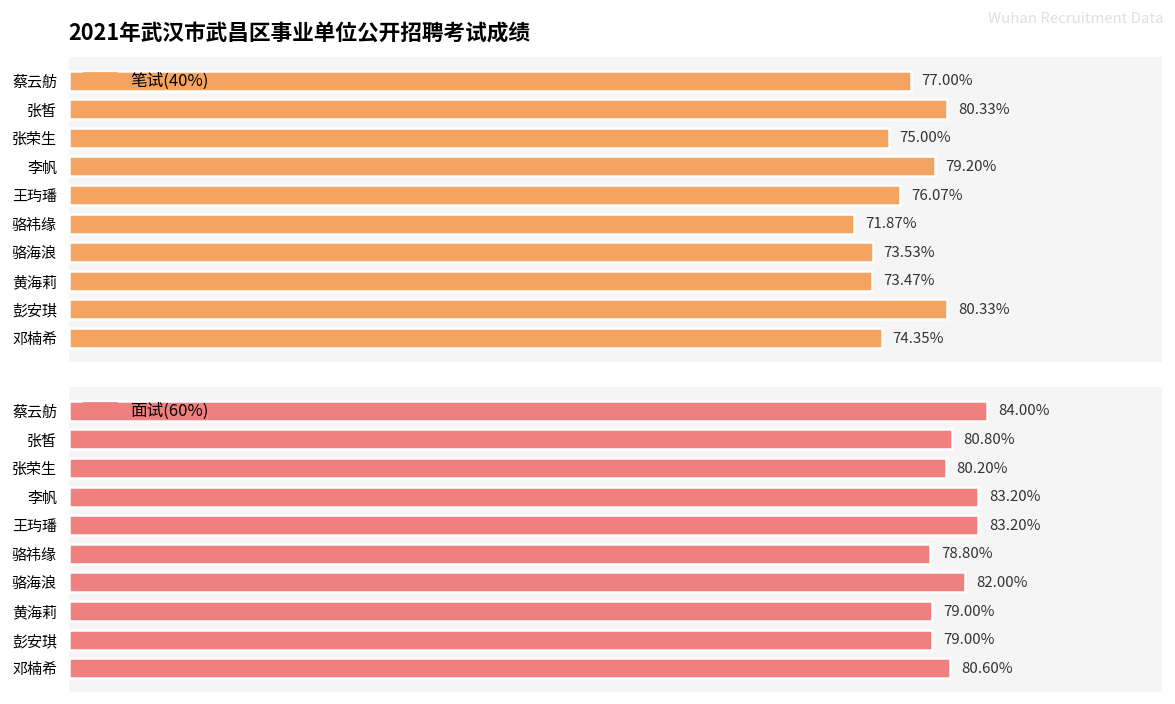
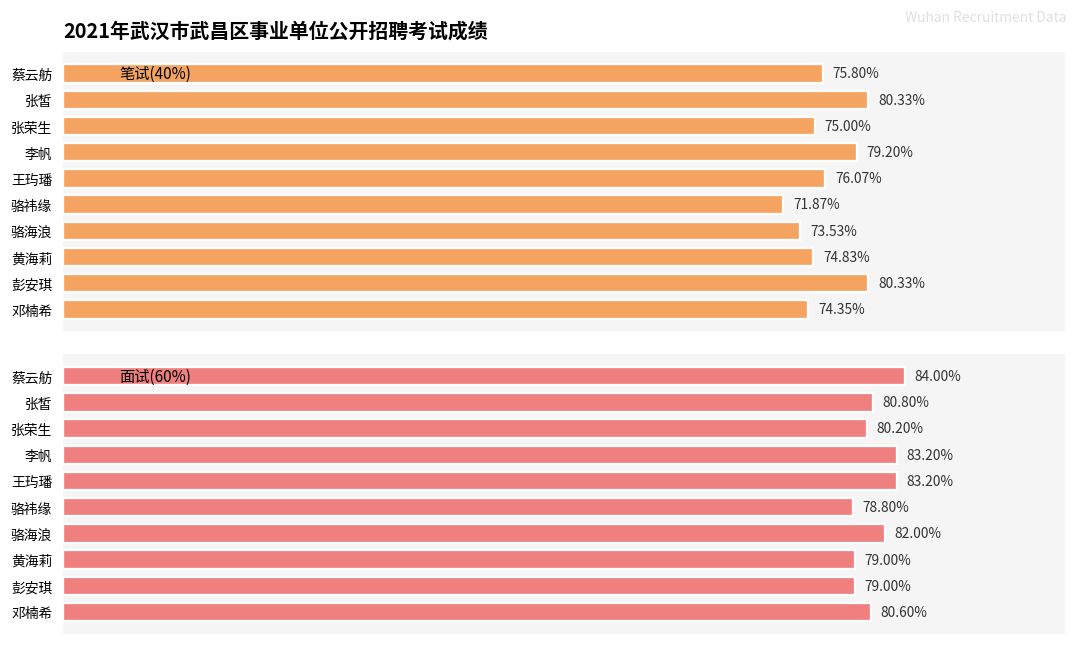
  {
    "2021年武汉市武昌区事业单位公开招聘考试成绩": {
-     "蔡云舫": "77.00%",
+     "蔡云舫": "75.80%",
      "张皙": "80.33%",
      "张荣生": "75.00%",
      "李帆": "79.20%",
      "王玙璠": "76.07%",
      "骆祎缘": "71.87%",
      "骆海浪": "73.53%",
-     "黄海莉": "73.47%",
+     "黄海莉": "74.83%",
      "彭安琪": "80.33%",
      "邓楠希": "74.35%"
    }
  }
